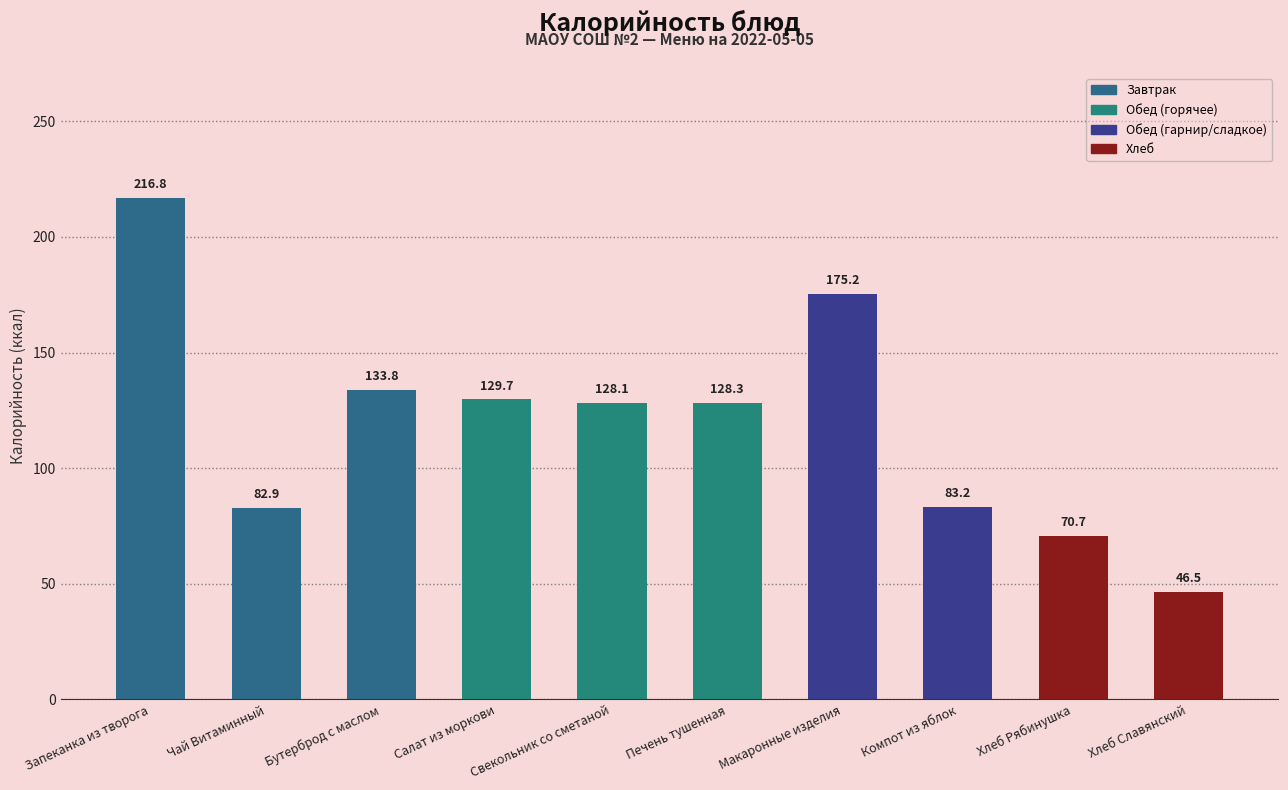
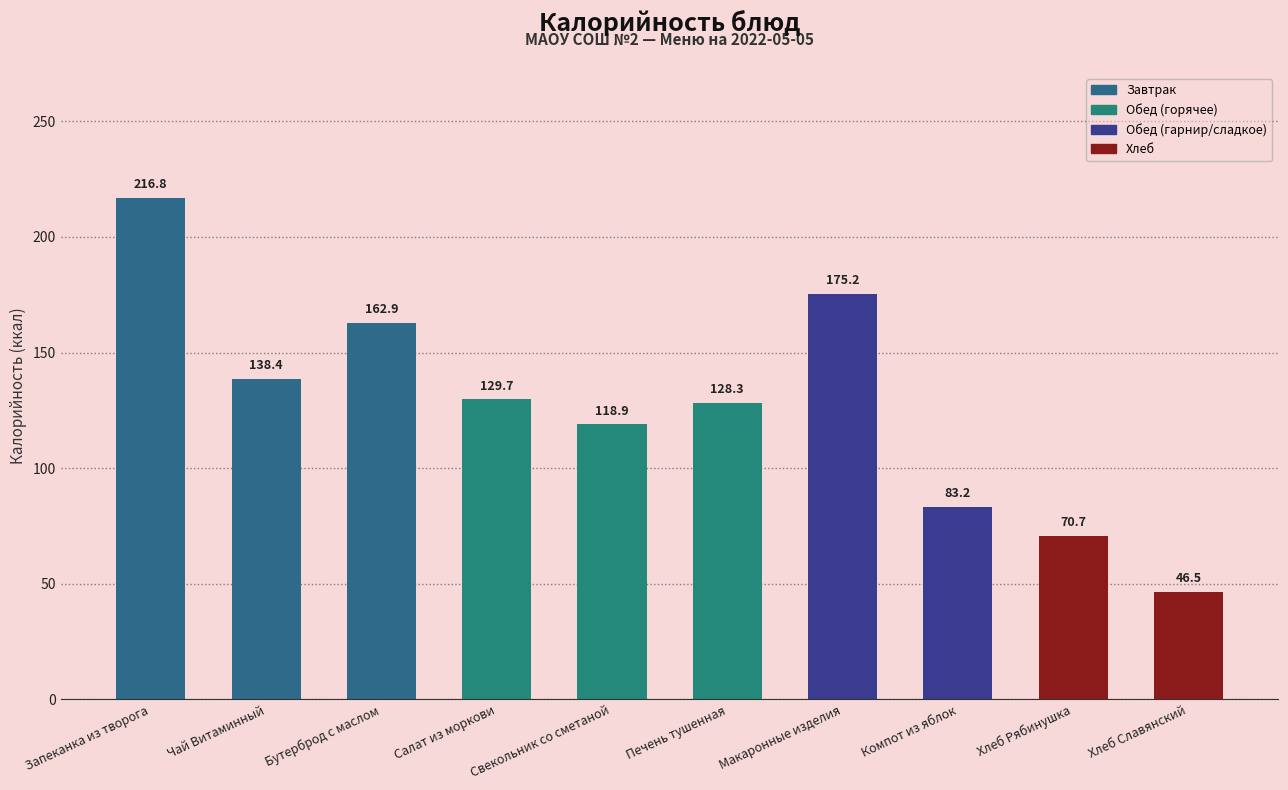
  {
    "Запеканка из творога": 216.8,
-   "Чай Витаминный": 82.9,
-   "Бутерброд с маслом": 133.8,
+   "Чай Витаминный": 138.4,
+   "Бутерброд с маслом": 162.9,
    "Салат из моркови": 129.7,
-   "Свекольник со сметаной": 128.1,
+   "Свекольник со сметаной": 118.9,
    "Печень тушенная": 128.3,
    "Макаронные изделия": 175.2,
    "Компот из яблок": 83.2,
    "Хлеб Рябинушка": 70.7,
    "Хлеб Славянский": 46.5
  }
